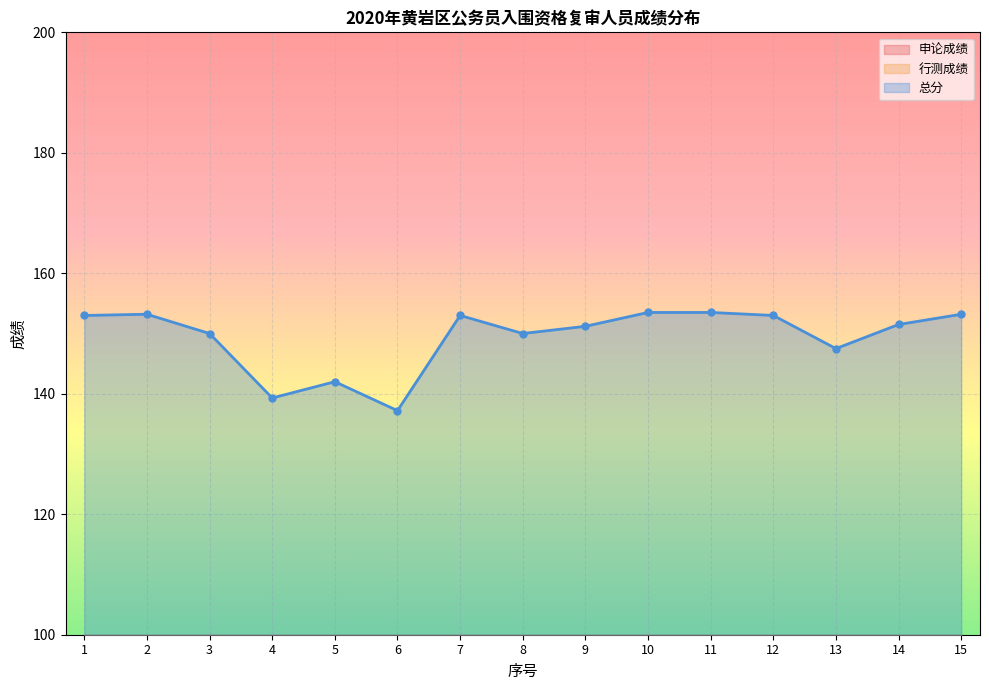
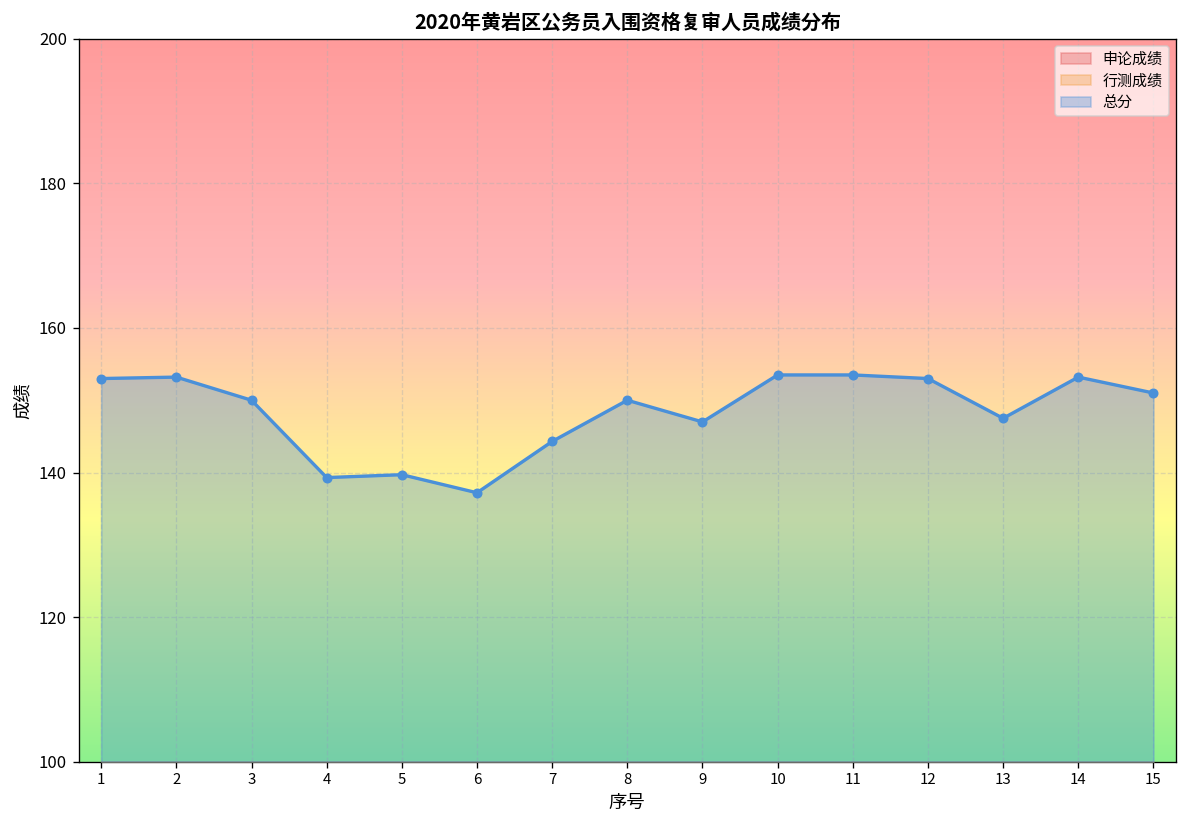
  {
    "总分": {
      "1": 153,
      "2": 153,
      "3": 150,
      "4": 139,
-     "5": 142,
+     "5": 140,
      "6": 137,
-     "7": 153,
+     "7": 144,
      "8": 150,
-     "9": 151,
+     "9": 147,
      "10": 154,
      "11": 154,
      "12": 153,
      "13": 148,
-     "14": 152,
-     "15": 153
+     "14": 153,
+     "15": 151
    }
  }
